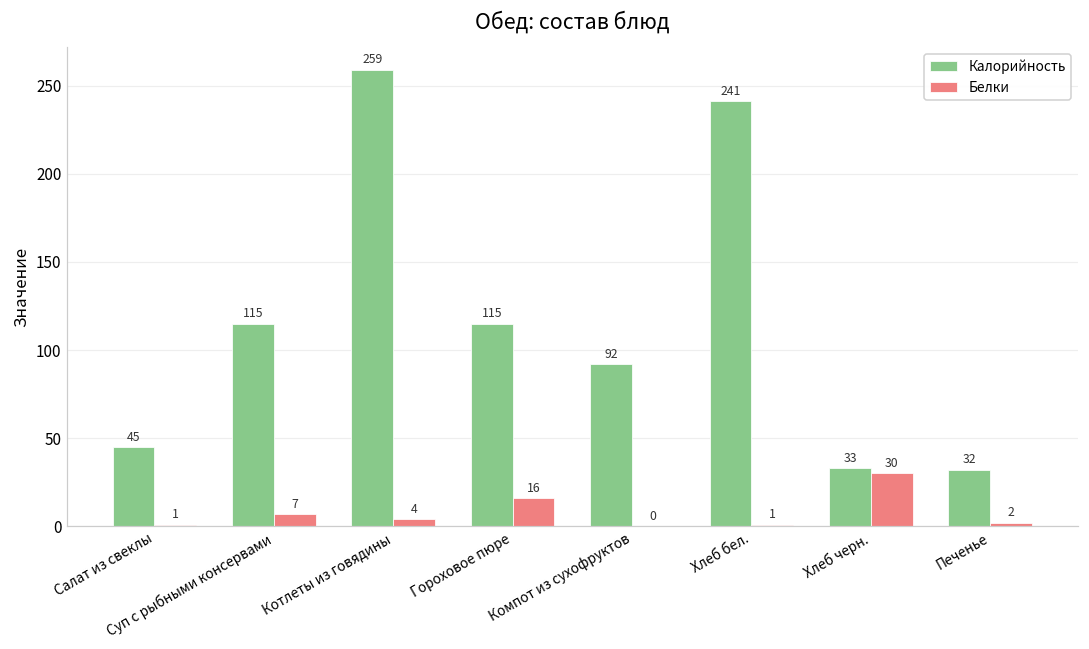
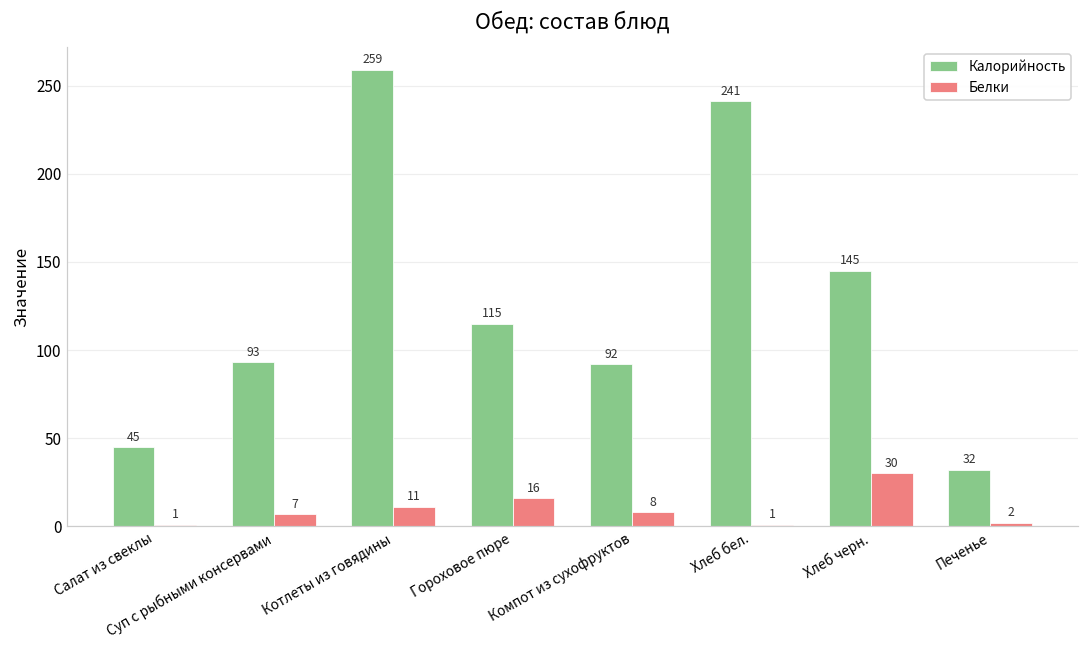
  {
    "Калорийность": {
      "Салат из свеклы": 45,
-     "Суп с рыбными консервами": 115,
+     "Суп с рыбными консервами": 93,
      "Котлеты из говядины": 259,
      "Гороховое пюре": 115,
      "Компот из сухофруктов": 92,
      "Хлеб бел.": 241,
-     "Хлеб черн.": 33,
+     "Хлеб черн.": 145,
      "Печенье": 32
    },
    "Белки": {
      "Салат из свеклы": 1,
      "Суп с рыбными консервами": 7,
-     "Котлеты из говядины": 4,
+     "Котлеты из говядины": 11,
      "Гороховое пюре": 16,
-     "Компот из сухофруктов": 0,
+     "Компот из сухофруктов": 8,
      "Хлеб бел.": 1,
      "Хлеб черн.": 30,
      "Печенье": 2
    }
  }
